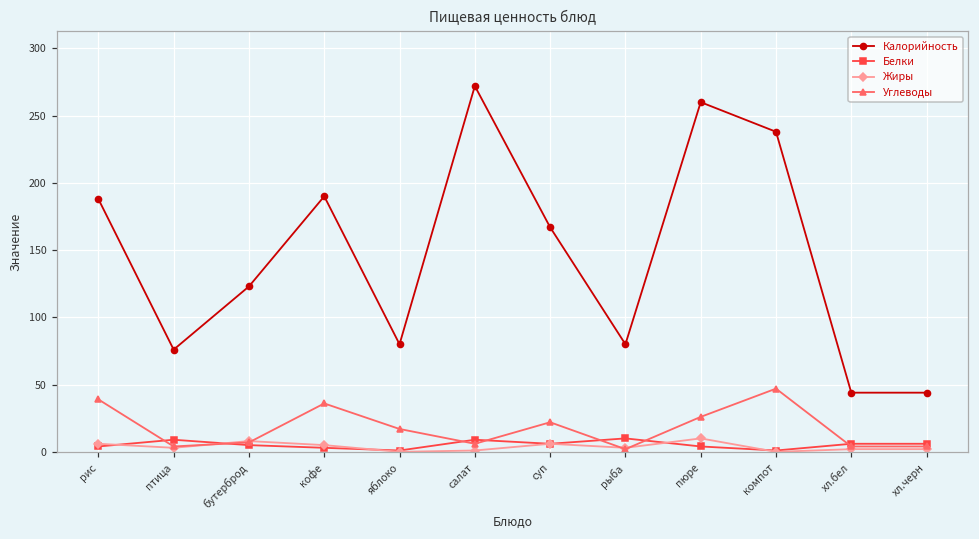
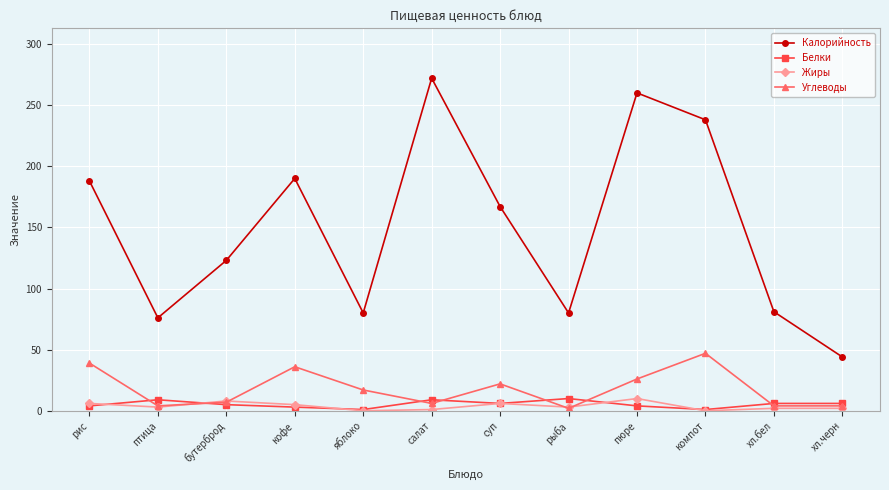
  {
    "Калорийность": {
      "рис": 188,
      "птица": 76,
      "бутерброд": 123,
      "кофе": 190,
      "яблоко": 80,
      "салат": 272,
      "суп": 167,
      "рыба": 80,
      "пюре": 260,
      "компот": 238,
-     "хл.бел": 44,
+     "хл.бел": 81,
      "хл.черн": 44
    },
    "Жиры": {
      "салат": 1,
      "пюре": 10
    }
  }
